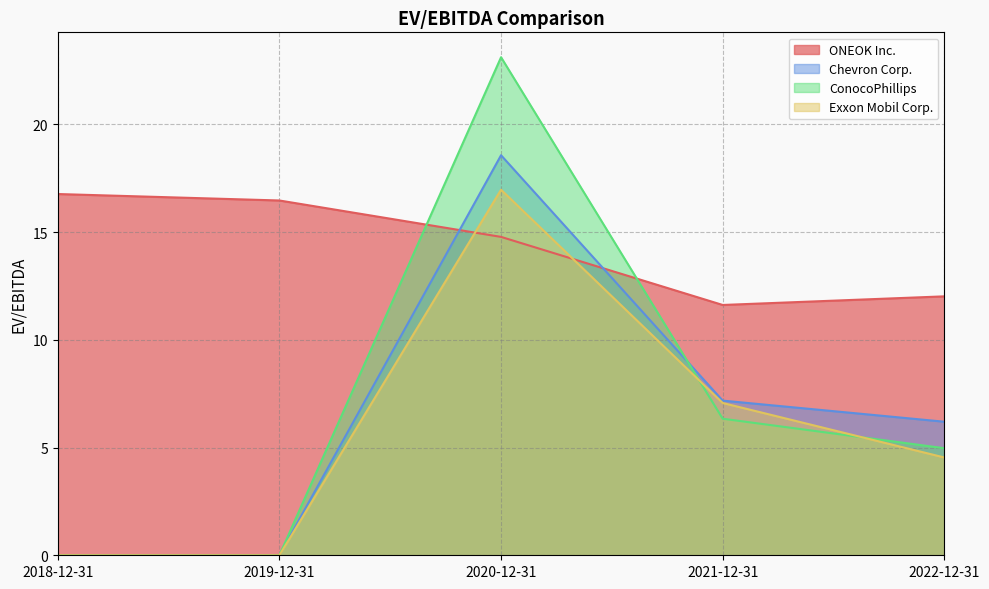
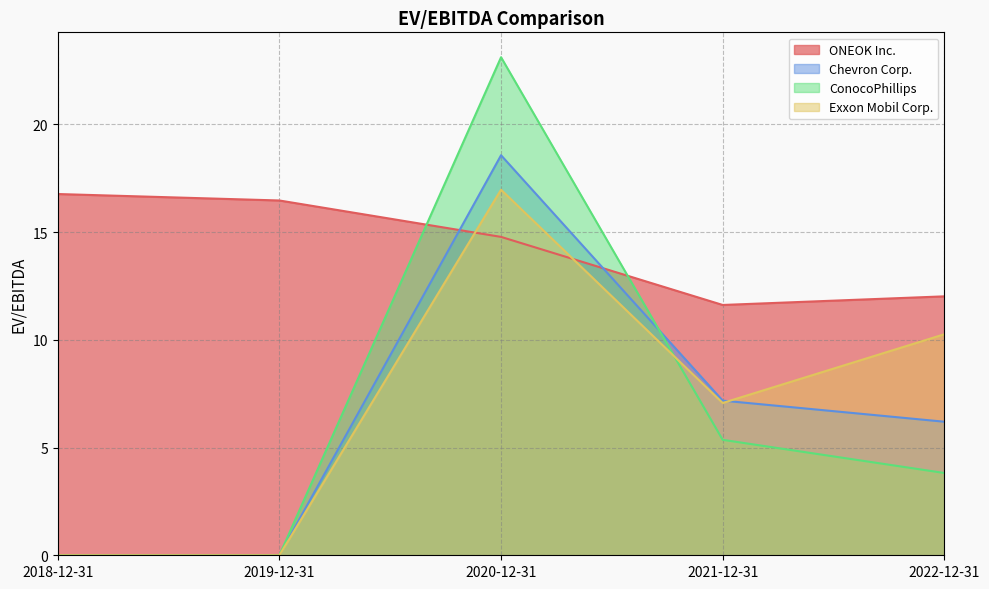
  {
    "ONEOK Inc.": {
      "2018-12-31": 16.8,
      "2019-12-31": 16.5,
      "2020-12-31": 14.8,
      "2021-12-31": 11.6,
      "2022-12-31": 12.0
    },
    "Chevron Corp.": {
      "2020-12-31": 18.6,
      "2022-12-31": 6.2
    },
    "ConocoPhillips": {
      "2020-12-31": 23.1,
-     "2021-12-31": 6.3,
-     "2022-12-31": 5.0
+     "2021-12-31": 5.4,
+     "2022-12-31": 3.8
    },
    "Exxon Mobil Corp.": {
      "2020-12-31": 17.0,
-     "2022-12-31": 4.5
+     "2022-12-31": 10.3
    }
  }
